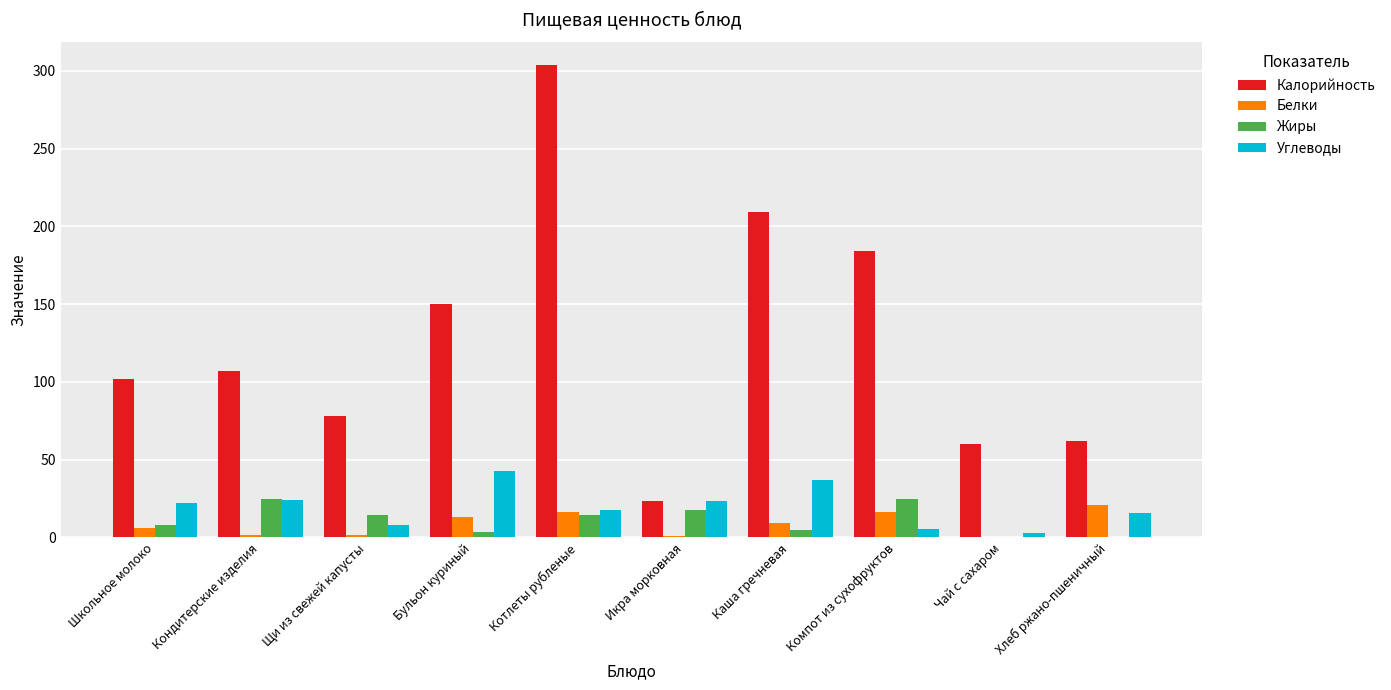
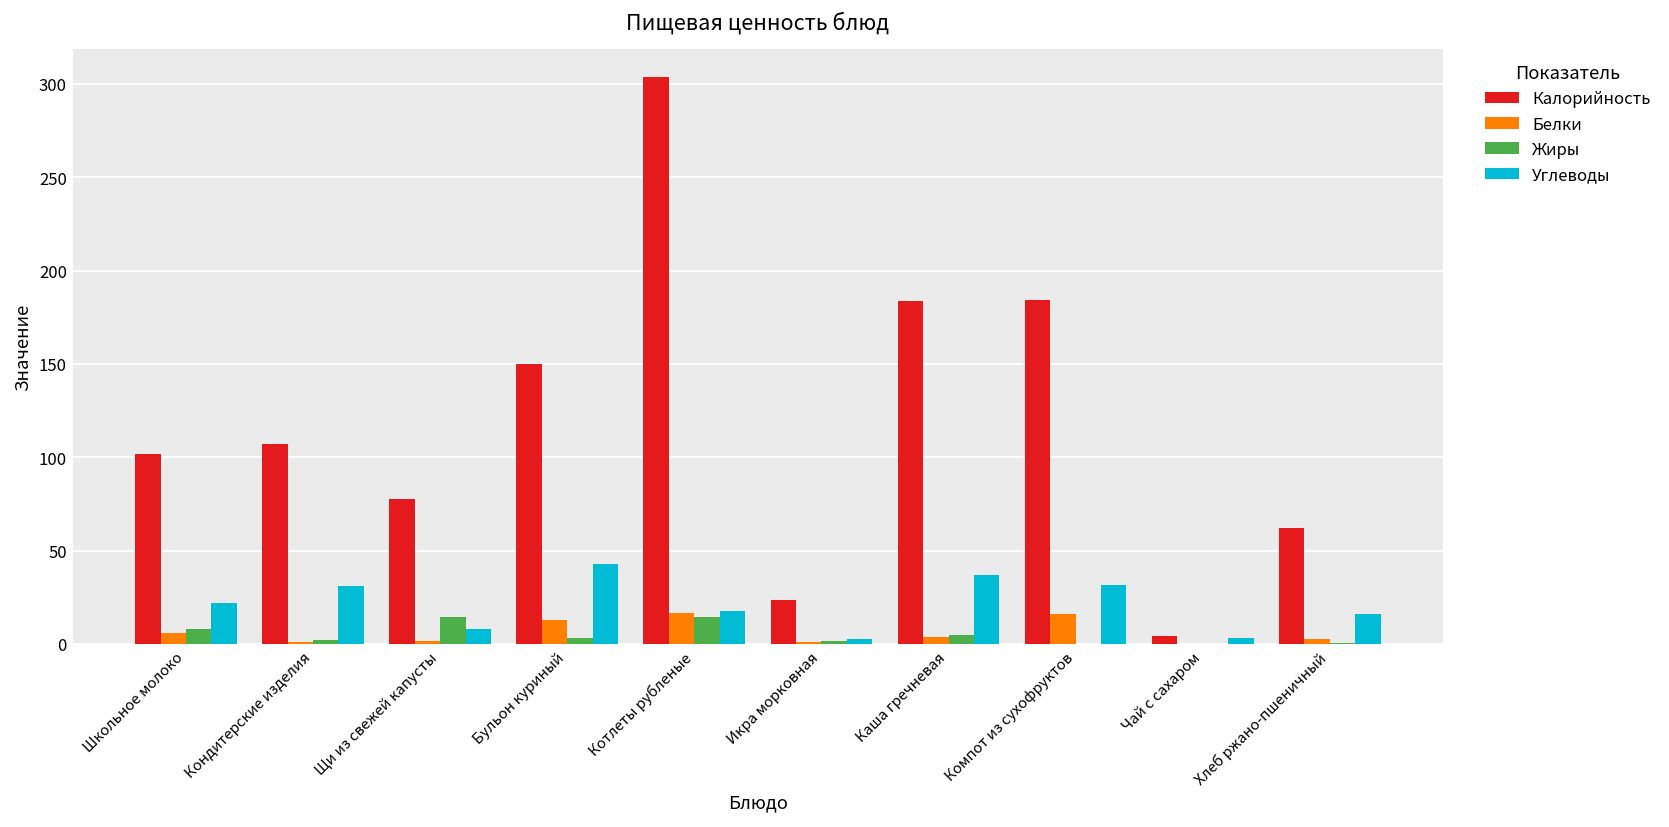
  {
    "Калорийность": {
      "Школьное молоко": 102,
      "Кондитерские изделия": 107,
      "Щи из свежей капусты": 78,
      "Бульон куриный": 150,
      "Котлеты рубленые": 304,
      "Икра морковная": 24,
-     "Каша гречневая": 209,
+     "Каша гречневая": 184,
      "Компот из сухофруктов": 184,
-     "Чай с сахаром": 60,
+     "Чай с сахаром": 4,
      "Хлеб ржано-пшеничный": 62
    },
    "Белки": {
      "Школьное молоко": 6,
      "Щи из свежей капусты": 2,
      "Бульон куриный": 13,
      "Котлеты рубленые": 17,
-     "Каша гречневая": 9,
+     "Каша гречневая": 4,
      "Компот из сухофруктов": 16,
      "Чай с сахаром": 0,
-     "Хлеб ржано-пшеничный": 21
+     "Хлеб ржано-пшеничный": 3
    },
    "Жиры": {
      "Школьное молоко": 8,
-     "Кондитерские изделия": 25,
+     "Кондитерские изделия": 2,
      "Щи из свежей капусты": 15,
      "Бульон куриный": 3,
      "Котлеты рубленые": 15,
-     "Икра морковная": 18,
+     "Икра морковная": 2,
      "Каша гречневая": 5,
-     "Компот из сухофруктов": 25,
+     "Компот из сухофруктов": 0,
      "Чай с сахаром": 0
    },
    "Углеводы": {
      "Школьное молоко": 22,
-     "Кондитерские изделия": 24,
+     "Кондитерские изделия": 31,
      "Щи из свежей капусты": 8,
      "Бульон куриный": 43,
      "Котлеты рубленые": 18,
-     "Икра морковная": 24,
+     "Икра морковная": 3,
      "Каша гречневая": 37,
-     "Компот из сухофруктов": 6,
+     "Компот из сухофруктов": 32,
      "Чай с сахаром": 3,
      "Хлеб ржано-пшеничный": 16
    }
  }
